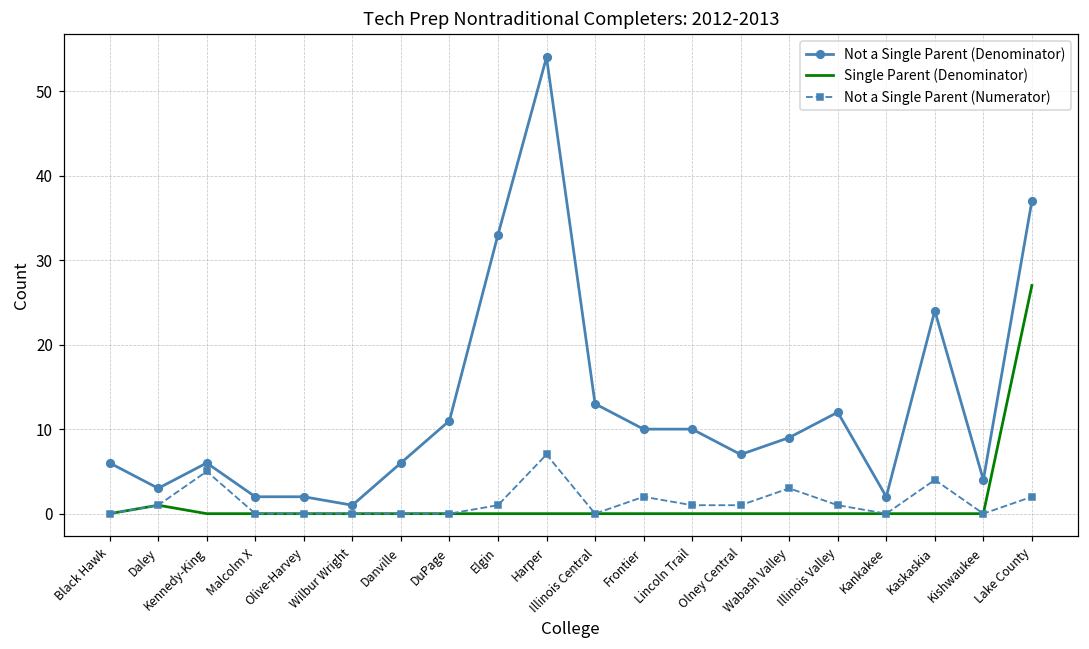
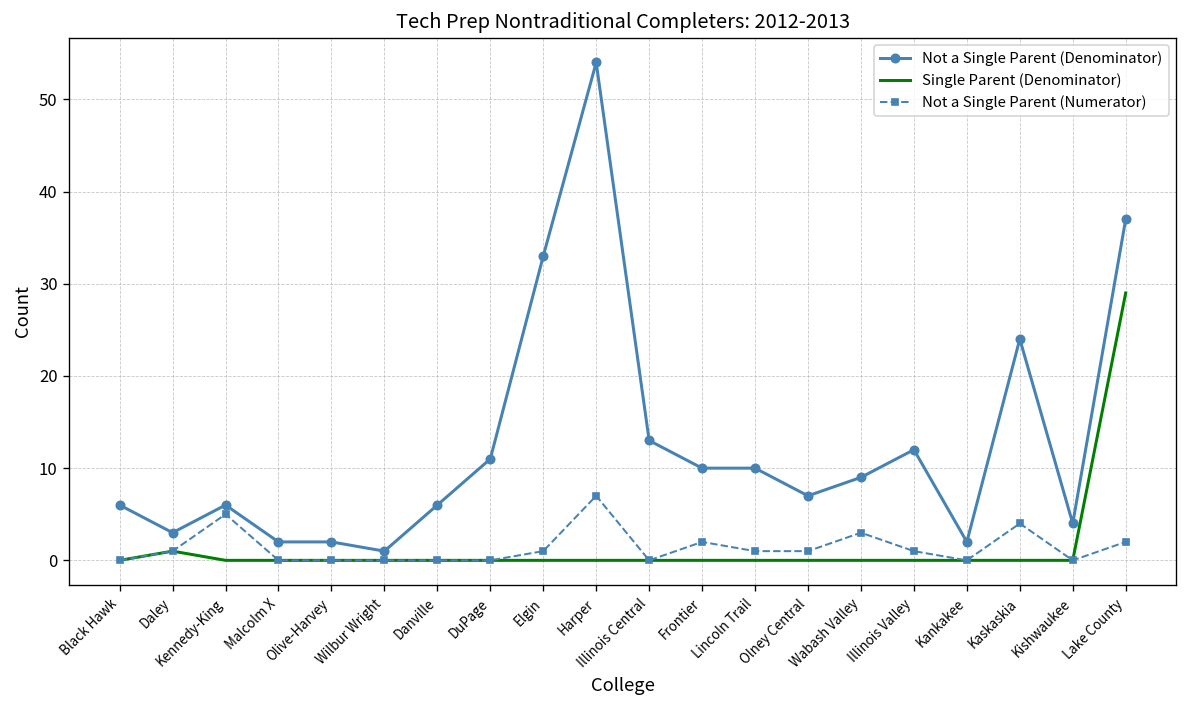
  {
    "Single Parent (Denominator)": {
      "Kennedy-King": 0,
      "Elgin": 0,
      "Harper": 0,
      "Frontier": 0,
      "Lincoln Trail": 0,
      "Olney Central": 0,
      "Wabash Valley": 0,
      "Illinois Valley": 0,
      "Kaskaskia": 0,
-     "Lake County": 27
+     "Lake County": 29
    }
  }
